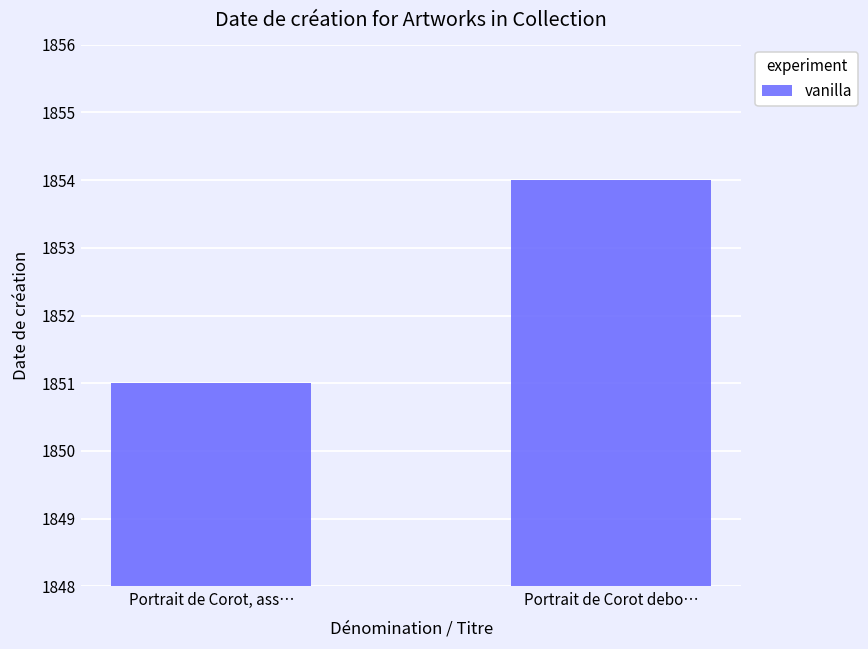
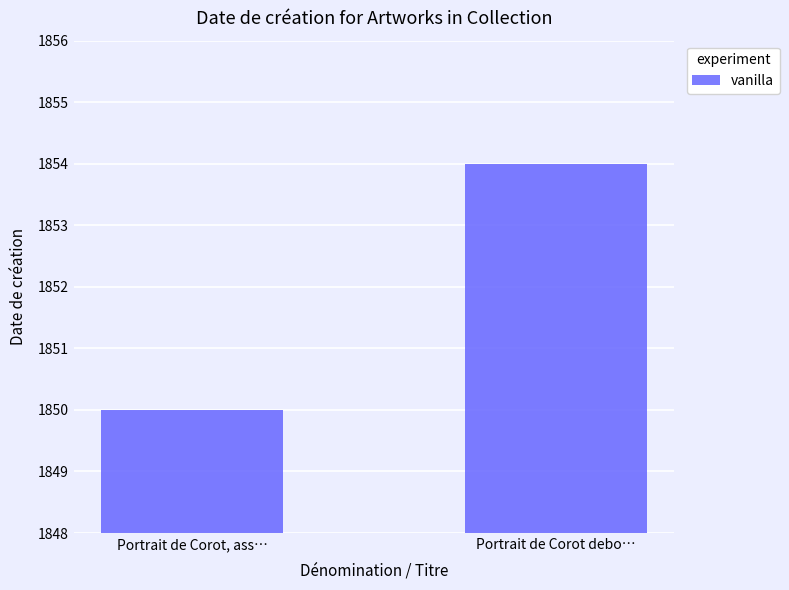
  {
-   "Portrait de Corot, ass…": 1851,
+   "Portrait de Corot, ass…": 1850,
    "Portrait de Corot debo…": 1854
  }
